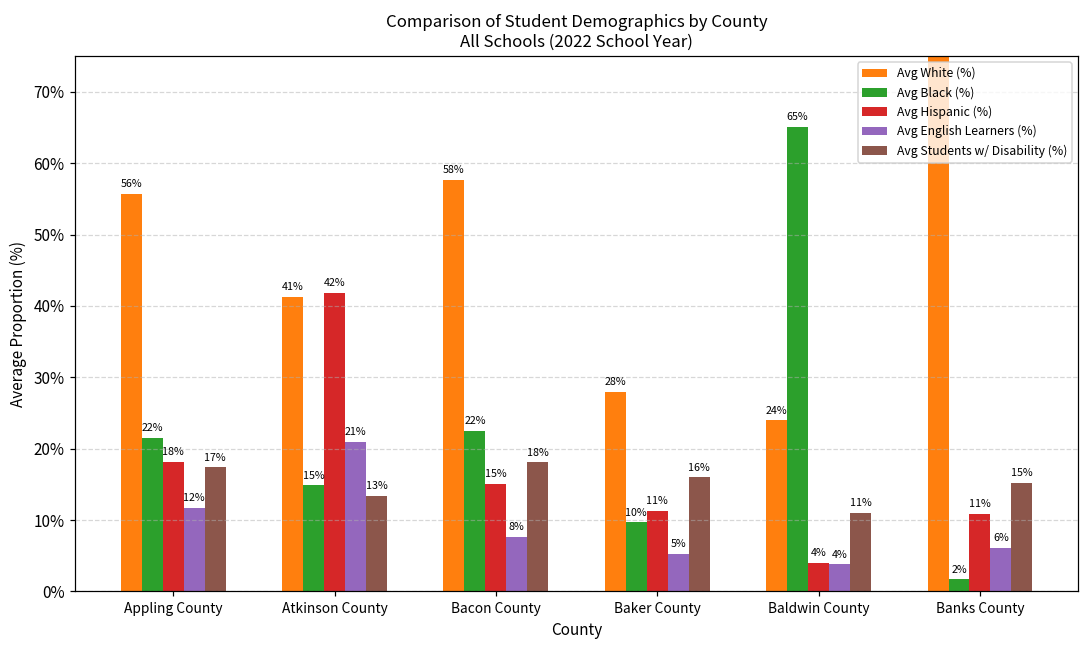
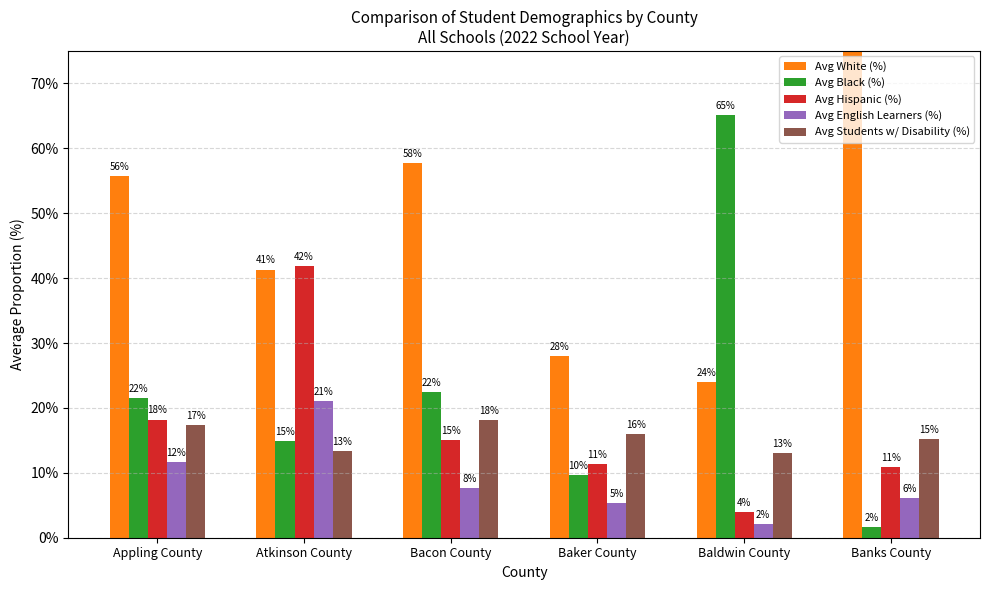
  {
    "Avg White (%)": {
      "Appling County": "56%",
      "Atkinson County": "41%",
      "Bacon County": "58%",
      "Baker County": "28%",
      "Baldwin County": "24%"
    },
    "Avg Black (%)": {
      "Appling County": "22%",
      "Atkinson County": "15%",
      "Bacon County": "22%",
      "Baker County": "10%",
      "Baldwin County": "65%",
      "Banks County": "2%"
    },
    "Avg Hispanic (%)": {
      "Appling County": "18%",
      "Atkinson County": "42%",
      "Bacon County": "15%",
      "Baker County": "11%",
      "Baldwin County": "4%",
      "Banks County": "11%"
    },
    "Avg English Learners (%)": {
      "Appling County": "12%",
      "Atkinson County": "21%",
      "Bacon County": "8%",
      "Baker County": "5%",
-     "Baldwin County": "4%",
+     "Baldwin County": "2%",
      "Banks County": "6%"
    },
    "Avg Students w/ Disability (%)": {
      "Appling County": "17%",
      "Atkinson County": "13%",
      "Bacon County": "18%",
      "Baker County": "16%",
-     "Baldwin County": "11%",
+     "Baldwin County": "13%",
      "Banks County": "15%"
    }
  }
